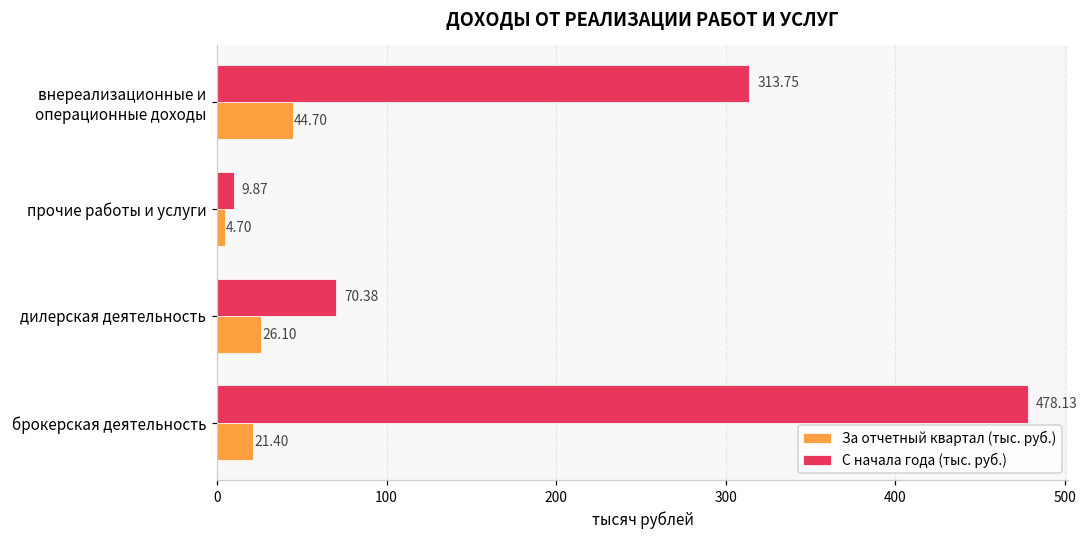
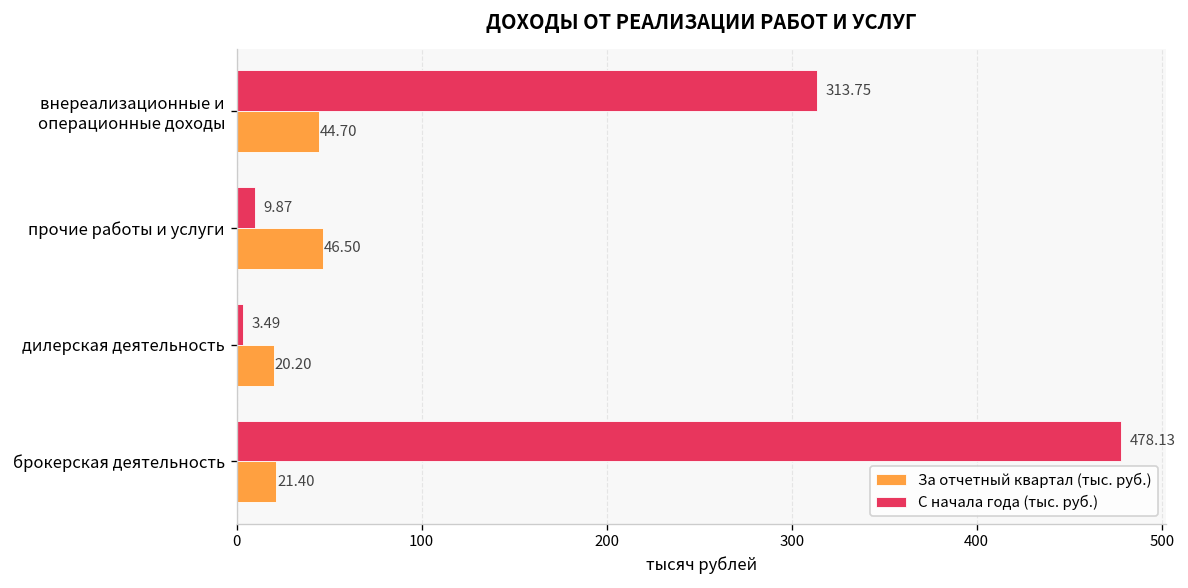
  {
    "За отчетный квартал (тыс. руб.)": {
      "внереализационные и операционные доходы": 44.70,
-     "прочие работы и услуги": 4.70,
-     "дилерская деятельность": 26.10,
+     "прочие работы и услуги": 46.50,
+     "дилерская деятельность": 20.20,
      "брокерская деятельность": 21.40
    },
    "С начала года (тыс. руб.)": {
      "внереализационные и операционные доходы": 313.75,
      "прочие работы и услуги": 9.87,
-     "дилерская деятельность": 70.38,
+     "дилерская деятельность": 3.49,
      "брокерская деятельность": 478.13
    }
  }
